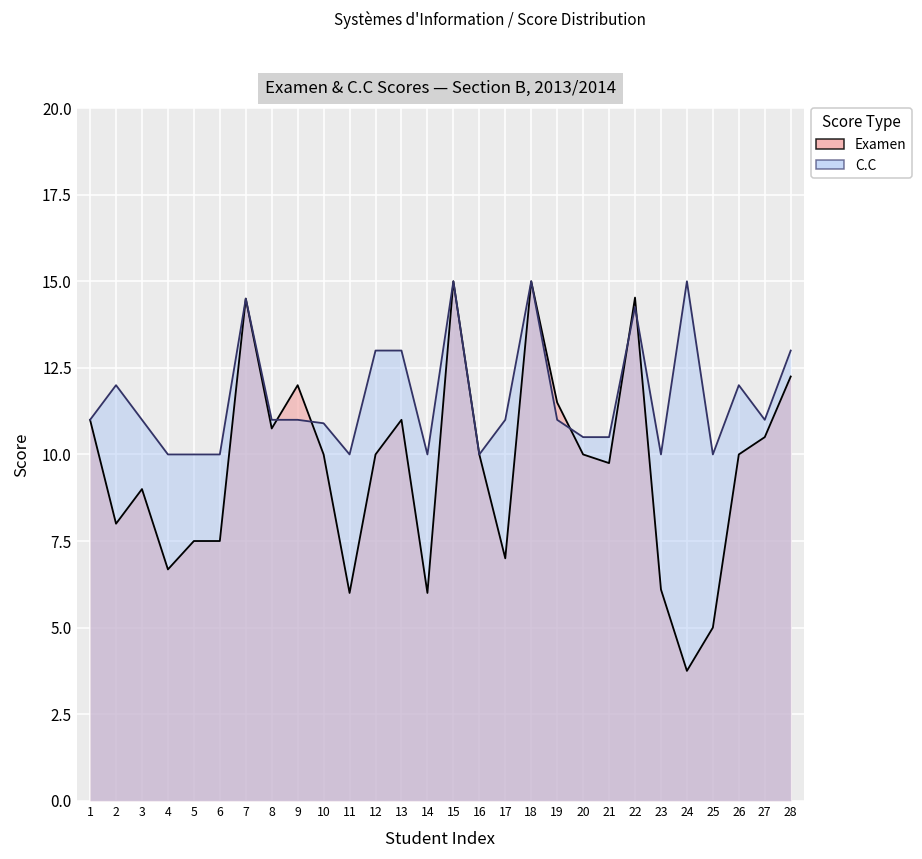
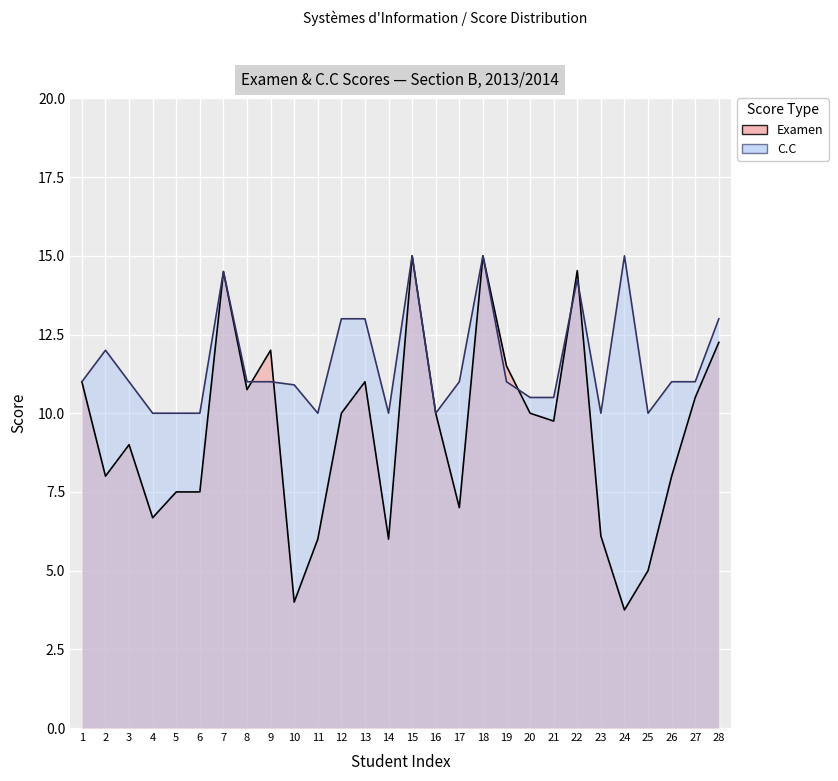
  {
    "Examen": {
      "2": 8,
      "3": 9,
      "4": 6.7,
      "5": 7.5,
      "6": 7.5,
      "8": 10.8,
      "9": 12,
-     "10": 10,
+     "10": 4,
      "11": 6,
      "12": 10,
      "13": 11,
      "14": 6,
      "17": 7,
      "19": 11.5,
      "20": 10,
      "21": 9.8,
      "22": 14.5,
      "23": 6.1,
      "24": 3.8,
      "25": 5,
-     "26": 10,
+     "26": 8,
      "27": 10.5,
      "28": 12.3
    },
    "C.C": {
      "2": 12,
      "3": 11,
      "4": 10,
      "5": 10,
      "6": 10,
      "8": 11,
      "9": 11,
      "10": 10.9,
      "11": 10,
      "12": 13,
      "13": 13,
      "14": 10,
      "17": 11,
      "19": 11,
      "20": 10.5,
      "21": 10.5,
      "22": 14.3,
      "23": 10,
      "24": 15,
      "25": 10,
-     "26": 12,
+     "26": 11,
      "27": 11,
      "28": 13
    }
  }
